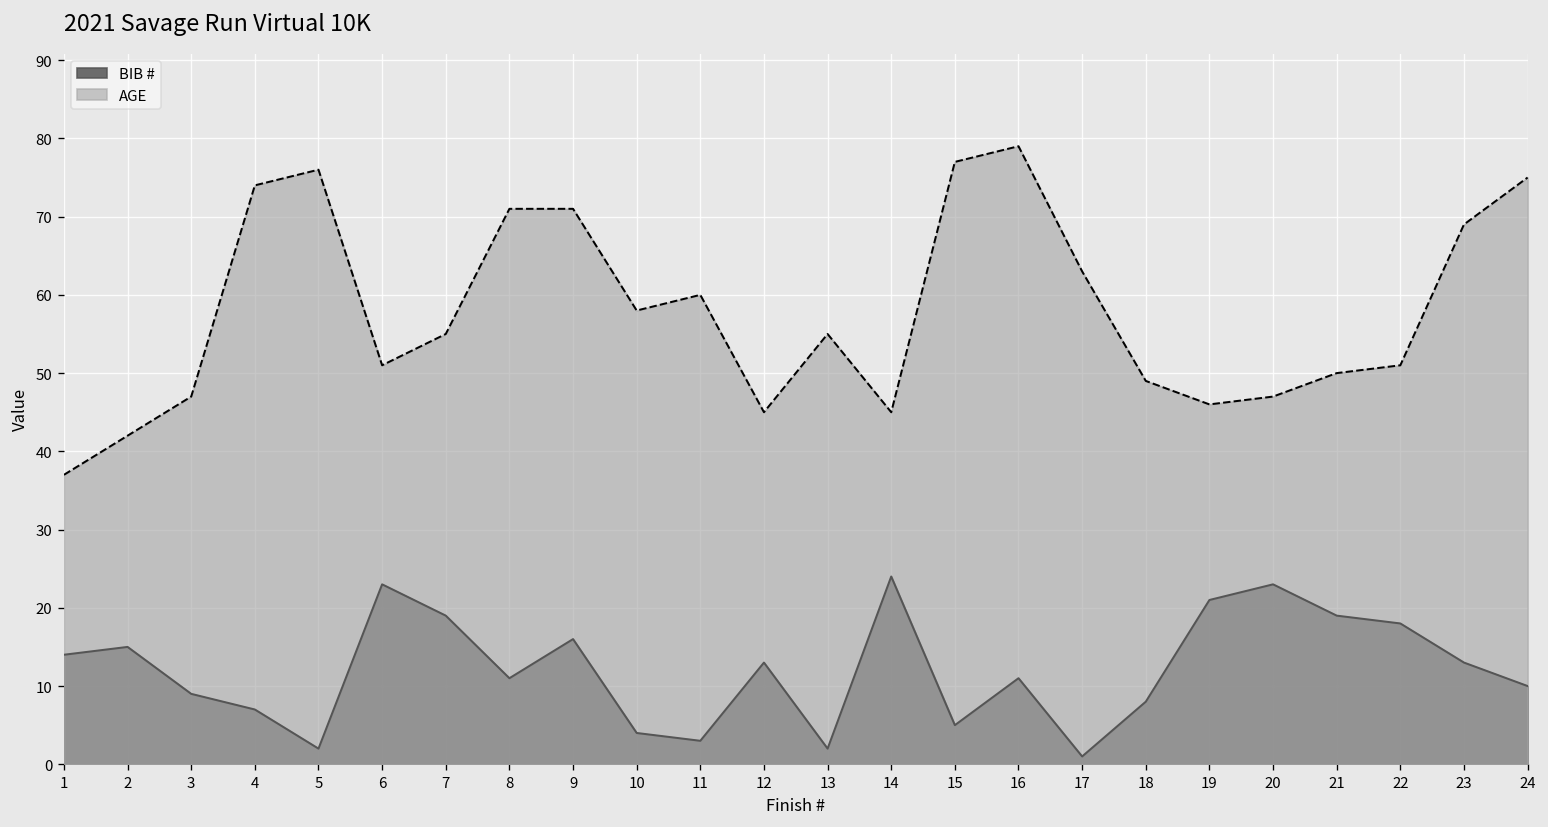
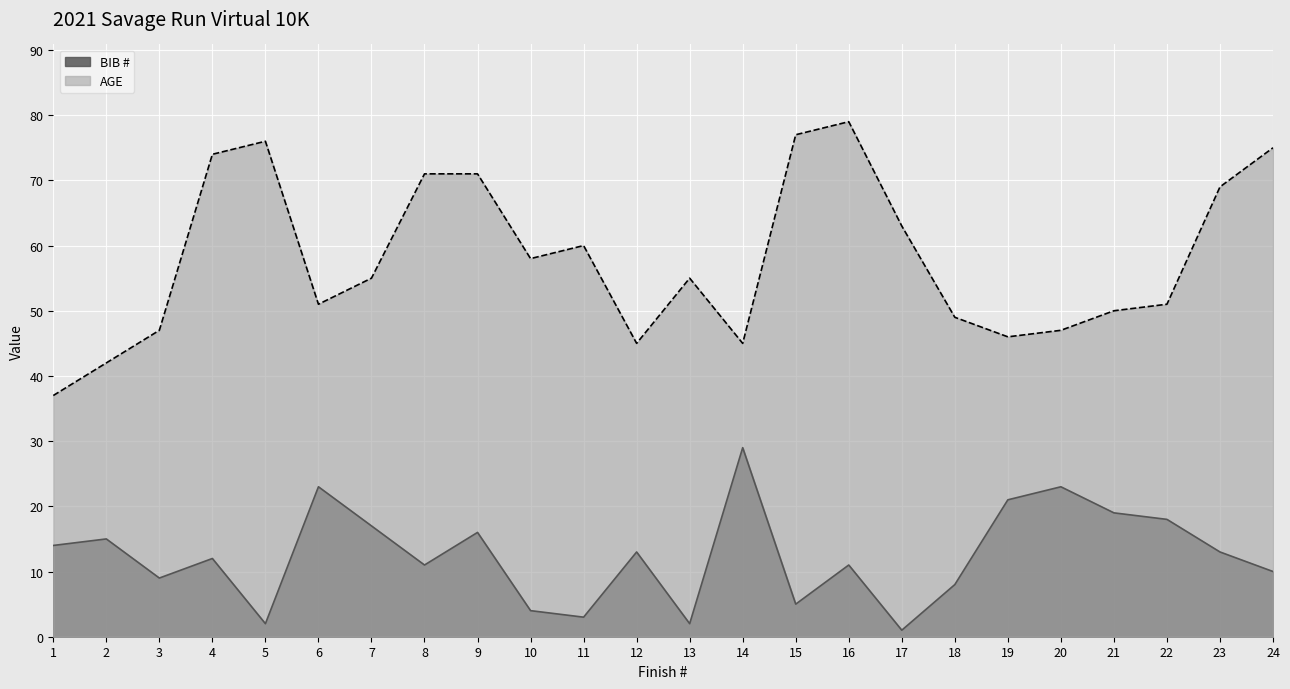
  {
    "BIB #": {
      "1": 14,
      "2": 15,
      "3": 9,
-     "4": 7,
+     "4": 12,
      "5": 2,
      "6": 23,
-     "7": 19,
+     "7": 17,
      "8": 11,
      "9": 16,
      "10": 4,
      "11": 3,
      "12": 13,
      "13": 2,
-     "14": 24,
+     "14": 29,
      "15": 5,
      "16": 11,
      "17": 1,
      "18": 8,
      "19": 21,
      "20": 23,
      "21": 19,
      "22": 18,
      "23": 13,
      "24": 10
    },
    "AGE": {
      "1": 37,
      "2": 42,
      "3": 47,
      "4": 74,
      "5": 76,
      "6": 51,
      "7": 55,
      "8": 71,
      "9": 71,
      "10": 58,
      "11": 60,
      "12": 45,
      "13": 55,
      "14": 45,
      "15": 77,
      "16": 79,
      "17": 63,
      "18": 49,
      "19": 46,
      "20": 47,
      "21": 50,
      "22": 51,
      "23": 69,
      "24": 75
    }
  }
